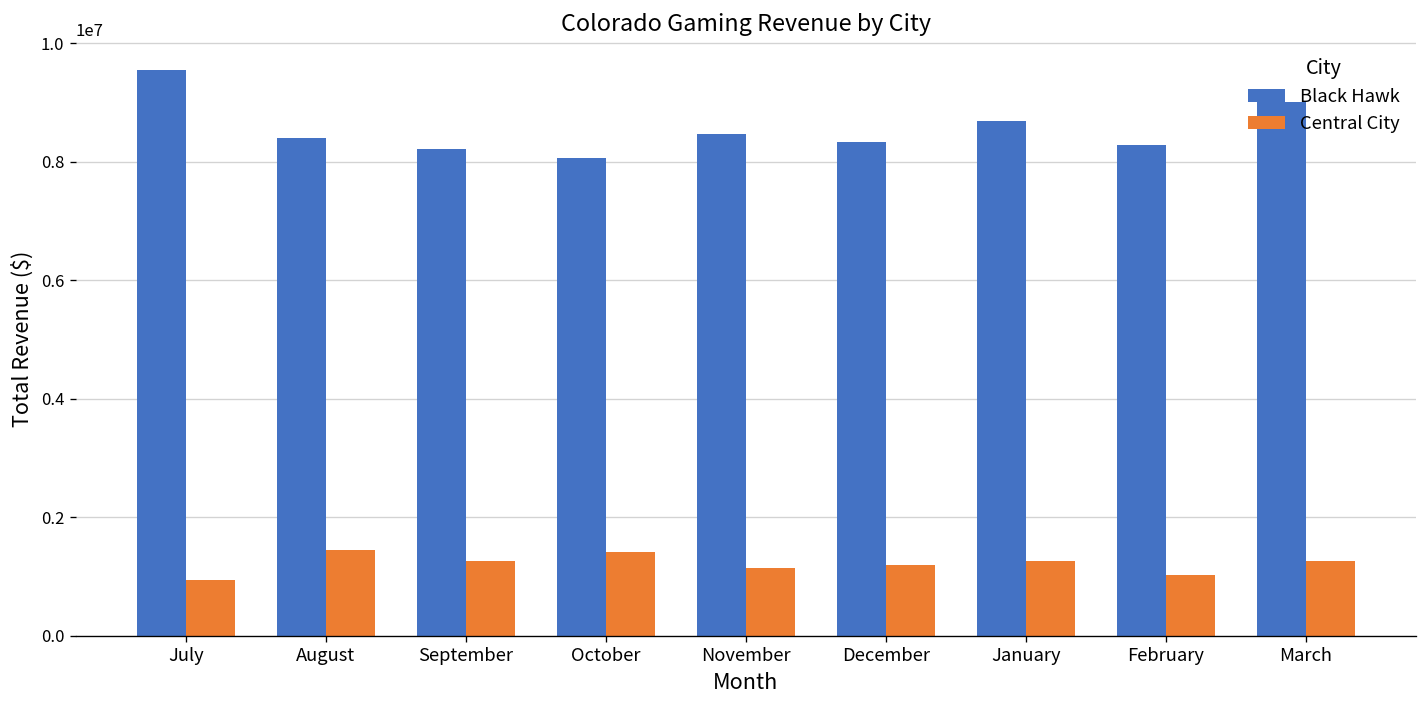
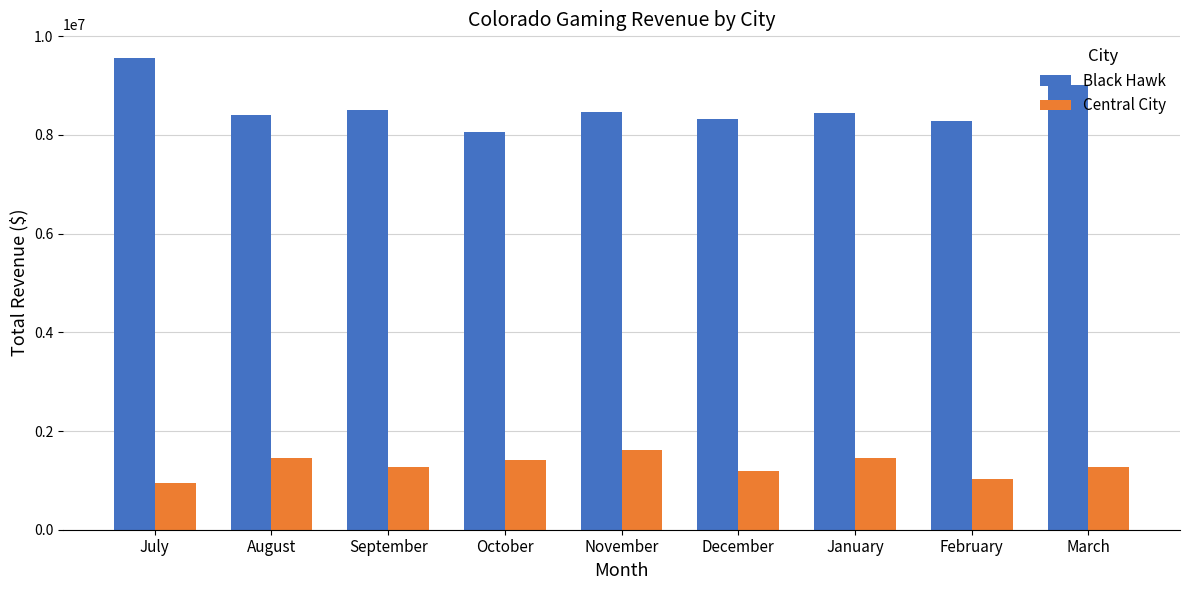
  {
    "Black Hawk": {
      "July": 9600000,
      "August": 8400000,
-     "September": 8200000,
+     "September": 8500000,
      "October": 8100000,
      "November": 8500000,
      "December": 8300000,
-     "January": 8700000,
+     "January": 8500000,
      "February": 8300000,
      "March": 9000000
    },
    "Central City": {
      "July": 900000,
      "August": 1400000,
      "September": 1300000,
      "October": 1400000,
-     "November": 1100000,
+     "November": 1600000,
      "December": 1200000,
-     "January": 1300000,
+     "January": 1500000,
      "February": 1000000,
      "March": 1300000
    }
  }
